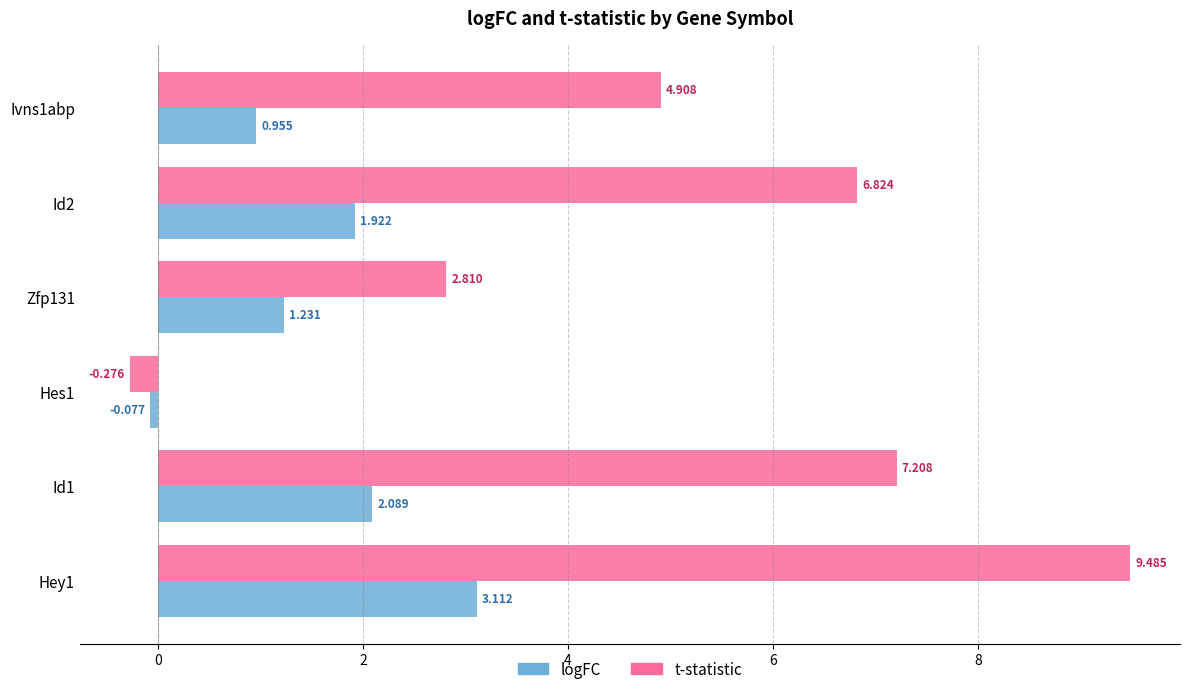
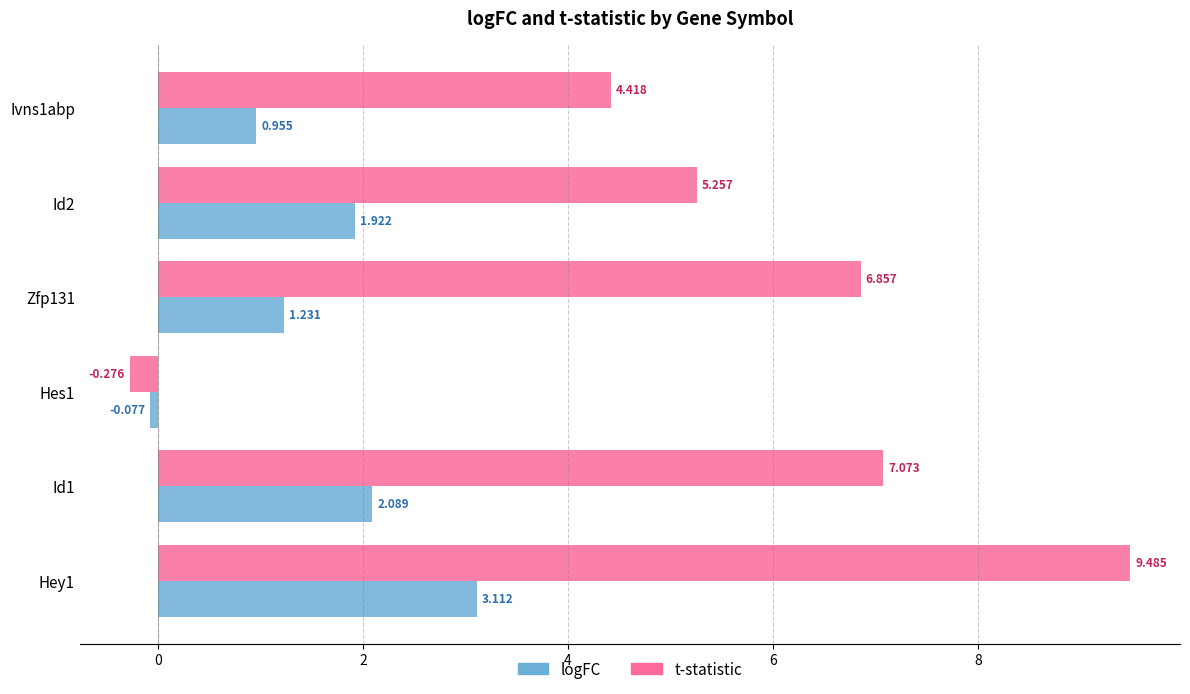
  {
    "logFC": {
      "Ivns1abp": 0.955,
      "Id2": 1.922,
      "Zfp131": 1.231,
      "Hes1": -0.077,
      "Id1": 2.089,
      "Hey1": 3.112
    },
    "t-statistic": {
-     "Ivns1abp": 4.908,
-     "Id2": 6.824,
-     "Zfp131": 2.810,
+     "Ivns1abp": 4.418,
+     "Id2": 5.257,
+     "Zfp131": 6.857,
      "Hes1": -0.276,
-     "Id1": 7.208,
+     "Id1": 7.073,
      "Hey1": 9.485
    }
  }
